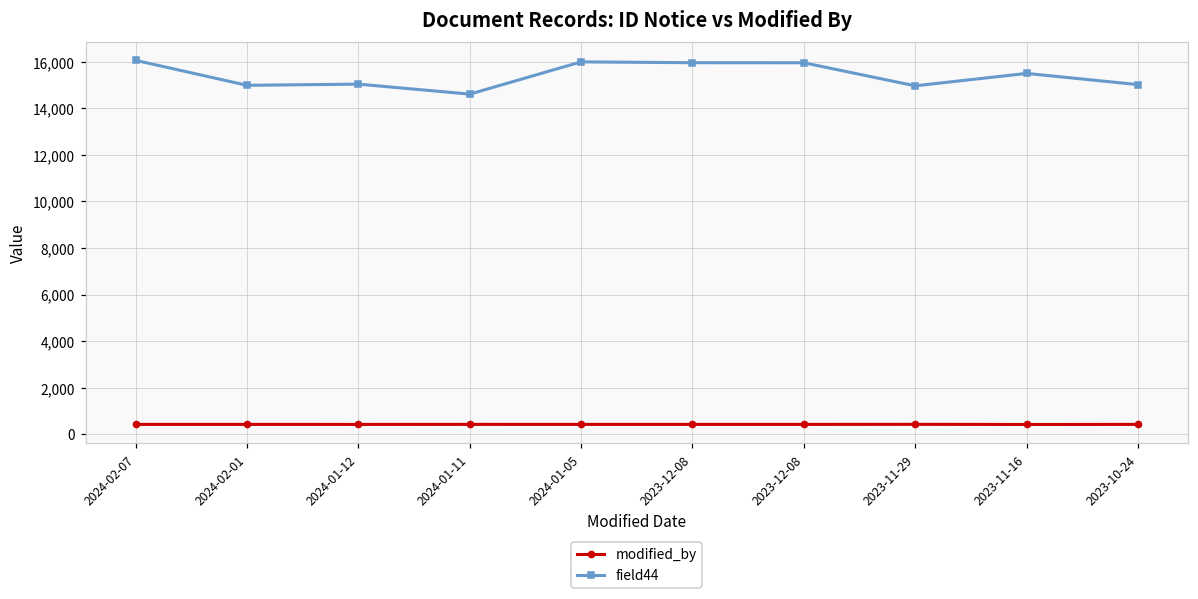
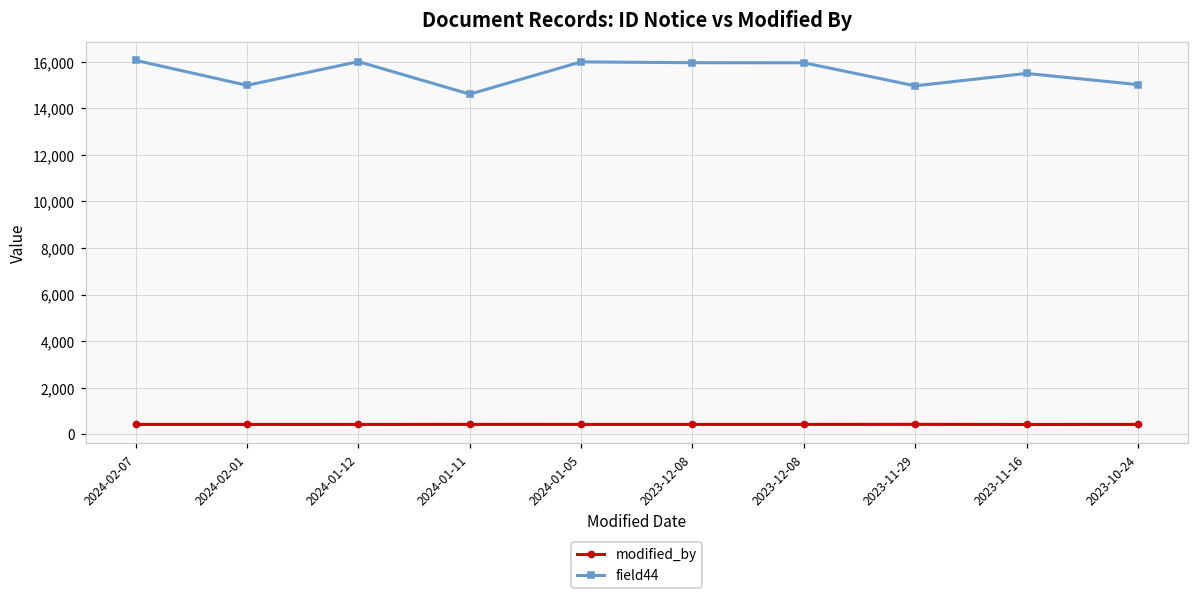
  {
    "modified_by": {
      "2024-02-07": "400",
      "2024-02-01": "400",
      "2024-01-12": "400",
      "2024-01-11": "400",
      "2024-01-05": "400",
      "2023-11-29": "400",
      "2023-11-16": "400",
      "2023-10-24": "400"
    },
    "field44": {
      "2024-02-07": "16,100",
      "2024-02-01": "15,000",
-     "2024-01-12": "15,000",
+     "2024-01-12": "16,000",
      "2024-01-11": "14,600",
      "2024-01-05": "16,000",
      "2023-11-29": "15,000",
      "2023-11-16": "15,500",
      "2023-10-24": "15,000"
    }
  }
